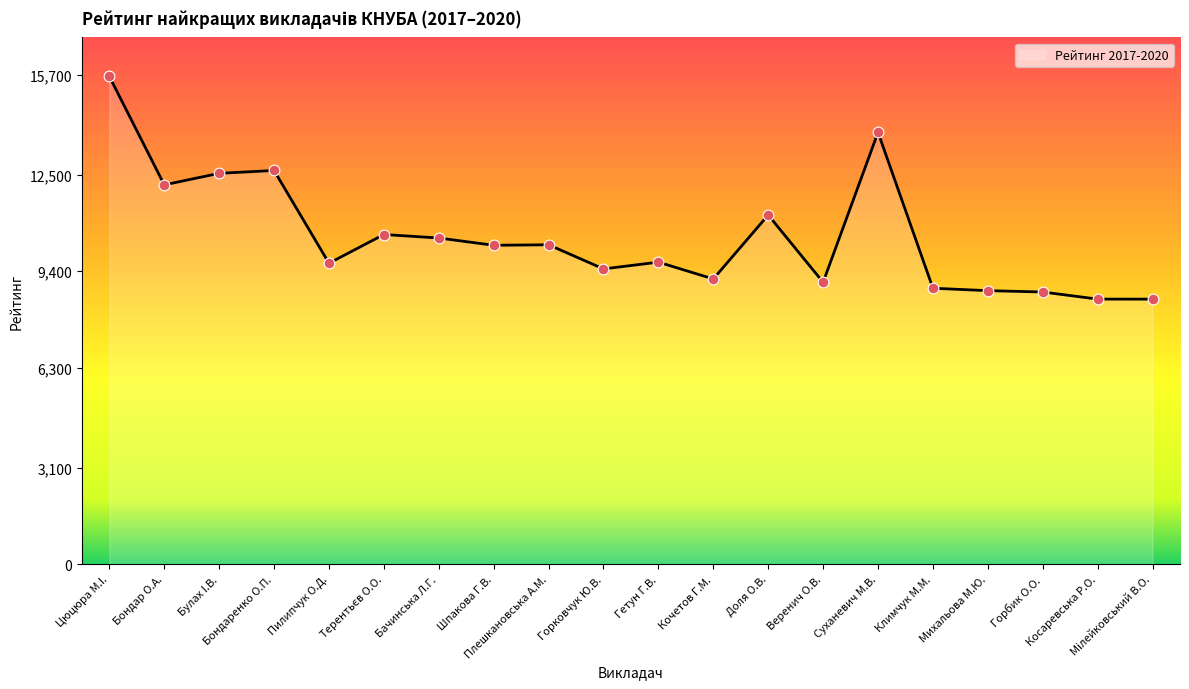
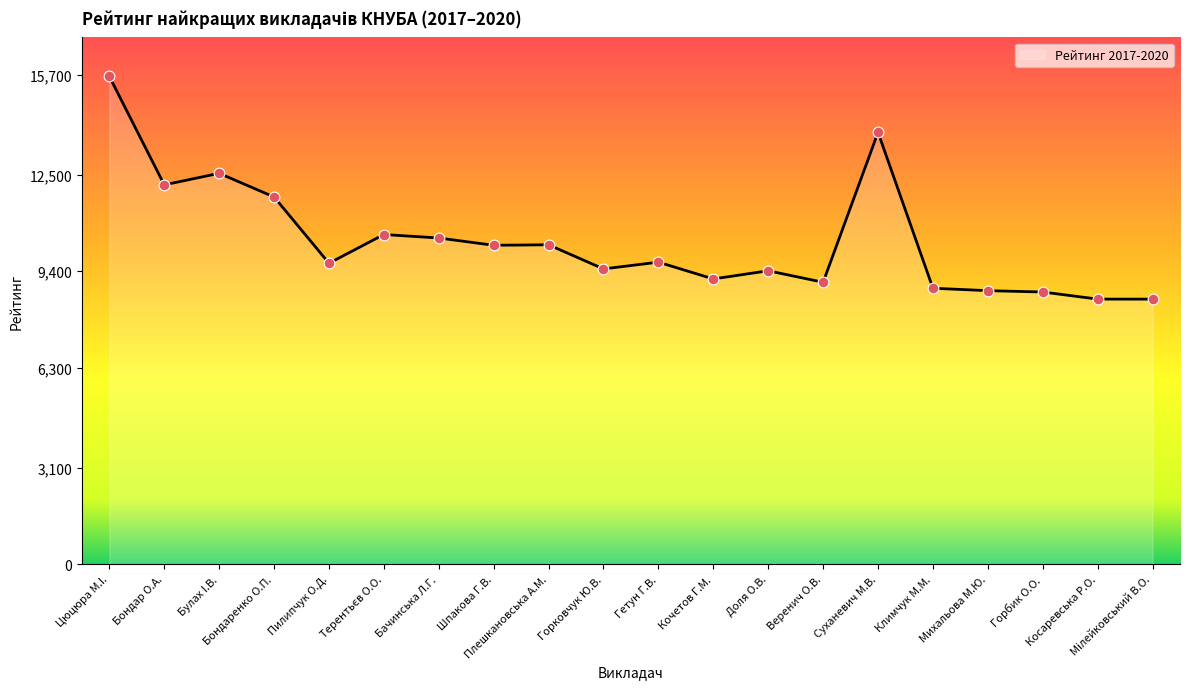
  {
    "Цюцюра М.І.": "15,700",
    "Бондар О.А.": "12,200",
    "Булах І.В.": "12,500",
-   "Бондаренко О.П.": "12,600",
+   "Бондаренко О.П.": "11,800",
    "Пилипчук О.Д.": "9,700",
    "Терентьєв О.О.": "10,600",
    "Бачинська Л.Г.": "10,500",
    "Шпакова Г.В.": "10,200",
    "Плешкановська А.М.": "10,300",
    "Горковчук Ю.В.": "9,500",
    "Гетун Г.В.": "9,700",
    "Кочетов Г.М.": "9,200",
-   "Доля О.В.": "11,200",
+   "Доля О.В.": "9,400",
    "Веренич О.В.": "9,000",
    "Суханевич М.В.": "13,900",
    "Климчук М.М.": "8,900",
    "Михальова М.Ю.": "8,800",
    "Горбик О.О.": "8,700",
    "Косаревська Р.О.": "8,500",
    "Мілейковський В.О.": "8,500"
  }
